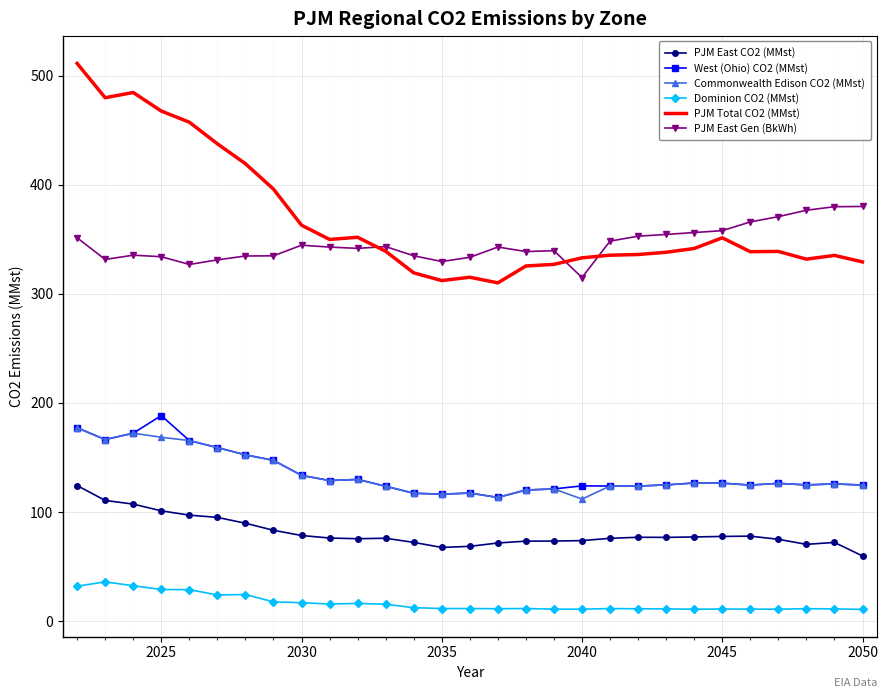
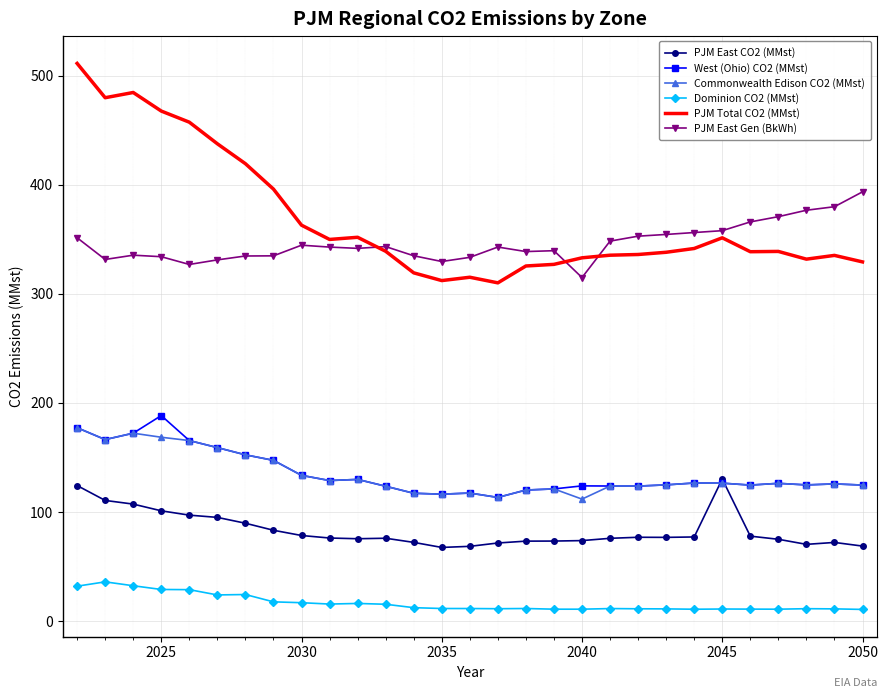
  {
    "PJM East CO2 (MMst)": {
      "2025": 101,
      "2030": 79,
      "2035": 68,
      "2040": 74,
-     "2045": 78,
-     "2050": 60
+     "2045": 130,
+     "2050": 69
    },
    "West (Ohio) CO2 (MMst)": {
      "2025": 188,
      "2040": 124
    },
    "Commonwealth Edison CO2 (MMst)": {
      "2025": 169,
      "2040": 112
    },
    "Dominion CO2 (MMst)": {
      "2025": 29,
      "2030": 17,
      "2035": 12,
      "2040": 11,
      "2045": 11,
      "2050": 11
    },
    "PJM Total CO2 (MMst)": {
      "2025": 468,
      "2030": 363,
      "2035": 312,
      "2040": 333,
      "2045": 351,
      "2050": 329
    },
    "PJM East Gen (BkWh)": {
      "2025": 334,
      "2030": 345,
      "2035": 330,
      "2040": 315,
      "2045": 358,
-     "2050": 380
+     "2050": 393
    }
  }
